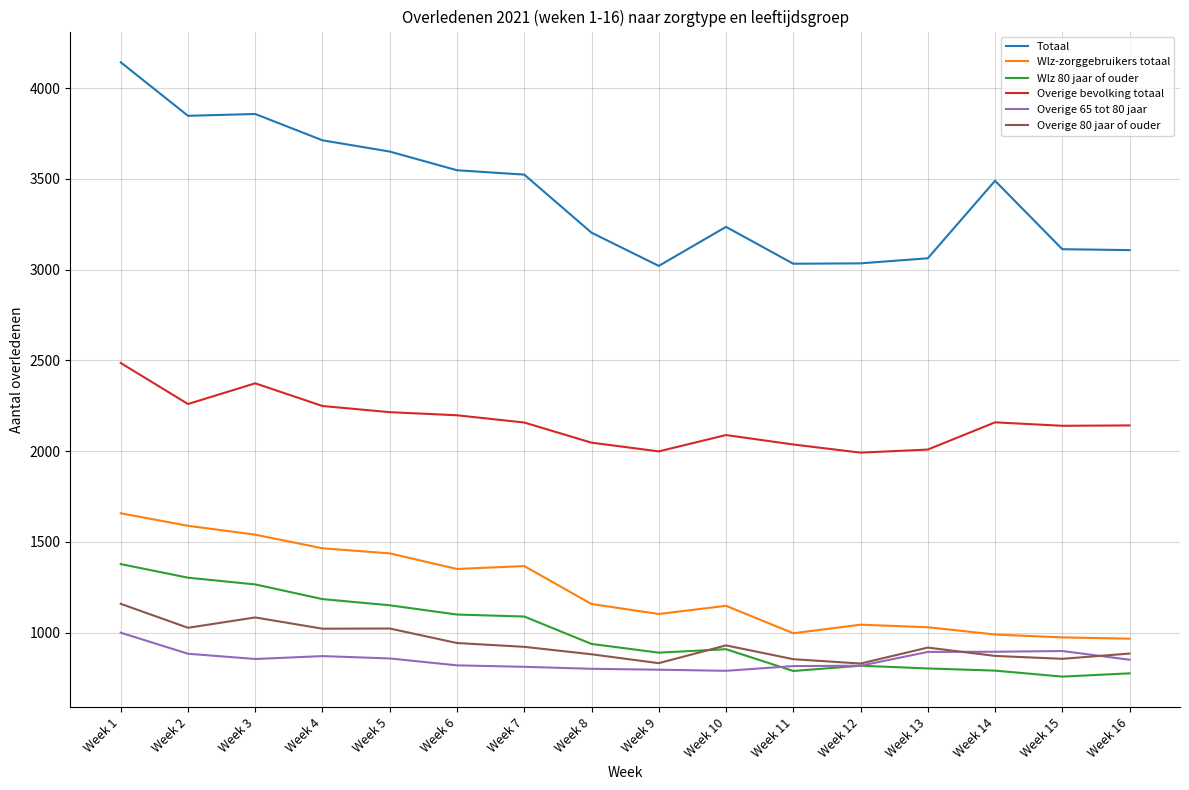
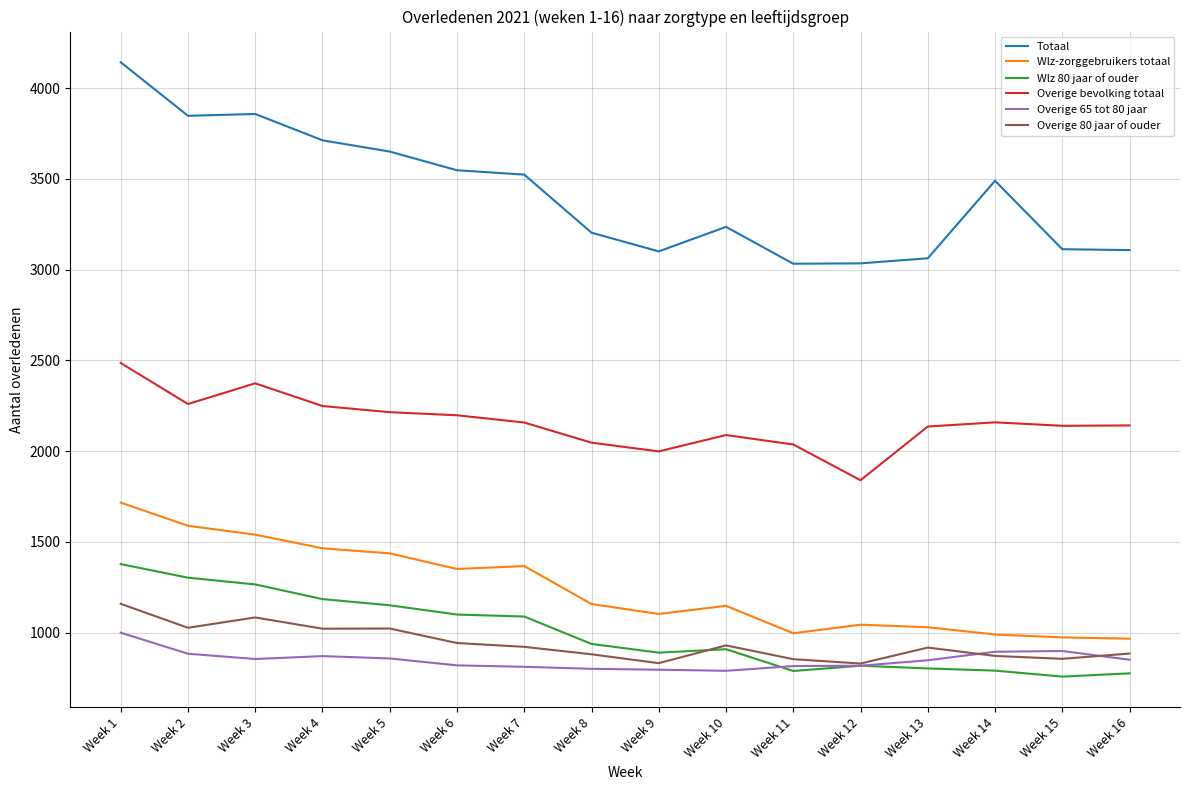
  {
    "Totaal": {
      "Week 1": 4140,
      "Week 2": 3850,
      "Week 3": 3860,
      "Week 4": 3710,
      "Week 5": 3650,
      "Week 6": 3550,
      "Week 7": 3520,
      "Week 8": 3200,
-     "Week 9": 3020,
+     "Week 9": 3100,
      "Week 10": 3240,
      "Week 11": 3030,
      "Week 12": 3030,
      "Week 13": 3060,
      "Week 14": 3490,
      "Week 15": 3110,
      "Week 16": 3110
    },
    "Wlz-zorggebruikers totaal": {
-     "Week 1": 1660,
+     "Week 1": 1720,
      "Week 2": 1590,
      "Week 3": 1540,
      "Week 4": 1460,
      "Week 5": 1440,
      "Week 6": 1350,
      "Week 7": 1370,
      "Week 8": 1160,
      "Week 9": 1100,
      "Week 10": 1150,
      "Week 11": 1000,
      "Week 12": 1040,
      "Week 13": 1030,
      "Week 14": 990,
      "Week 15": 970,
      "Week 16": 970
    },
    "Wlz 80 jaar of ouder": {
      "Week 1": 1380,
      "Week 2": 1300,
      "Week 3": 1270,
      "Week 4": 1180,
      "Week 5": 1150,
      "Week 6": 1100,
      "Week 7": 1090,
      "Week 8": 940,
      "Week 9": 890,
      "Week 10": 910,
      "Week 11": 790,
      "Week 13": 800,
      "Week 14": 790,
      "Week 15": 760,
      "Week 16": 780
    },
    "Overige bevolking totaal": {
      "Week 1": 2490,
      "Week 2": 2260,
      "Week 3": 2370,
      "Week 4": 2250,
      "Week 5": 2210,
      "Week 6": 2200,
      "Week 7": 2160,
      "Week 8": 2050,
      "Week 9": 2000,
      "Week 10": 2090,
      "Week 11": 2040,
-     "Week 12": 1990,
-     "Week 13": 2010,
+     "Week 12": 1840,
+     "Week 13": 2140,
      "Week 14": 2160,
      "Week 15": 2140,
      "Week 16": 2140
    },
    "Overige 65 tot 80 jaar": {
      "Week 1": 1000,
      "Week 2": 880,
      "Week 3": 850,
      "Week 4": 870,
      "Week 5": 860,
      "Week 6": 820,
      "Week 7": 810,
      "Week 8": 800,
      "Week 9": 800,
      "Week 10": 790,
      "Week 11": 820,
-     "Week 13": 890,
+     "Week 13": 850,
      "Week 14": 890,
      "Week 15": 900,
      "Week 16": 850
    },
    "Overige 80 jaar of ouder": {
      "Week 1": 1160,
      "Week 2": 1030,
      "Week 3": 1080,
      "Week 4": 1020,
      "Week 5": 1020,
      "Week 6": 940,
      "Week 7": 920,
      "Week 8": 880,
      "Week 9": 830,
      "Week 10": 930,
      "Week 11": 850,
      "Week 13": 920,
      "Week 14": 870,
      "Week 15": 860,
      "Week 16": 880
    }
  }
